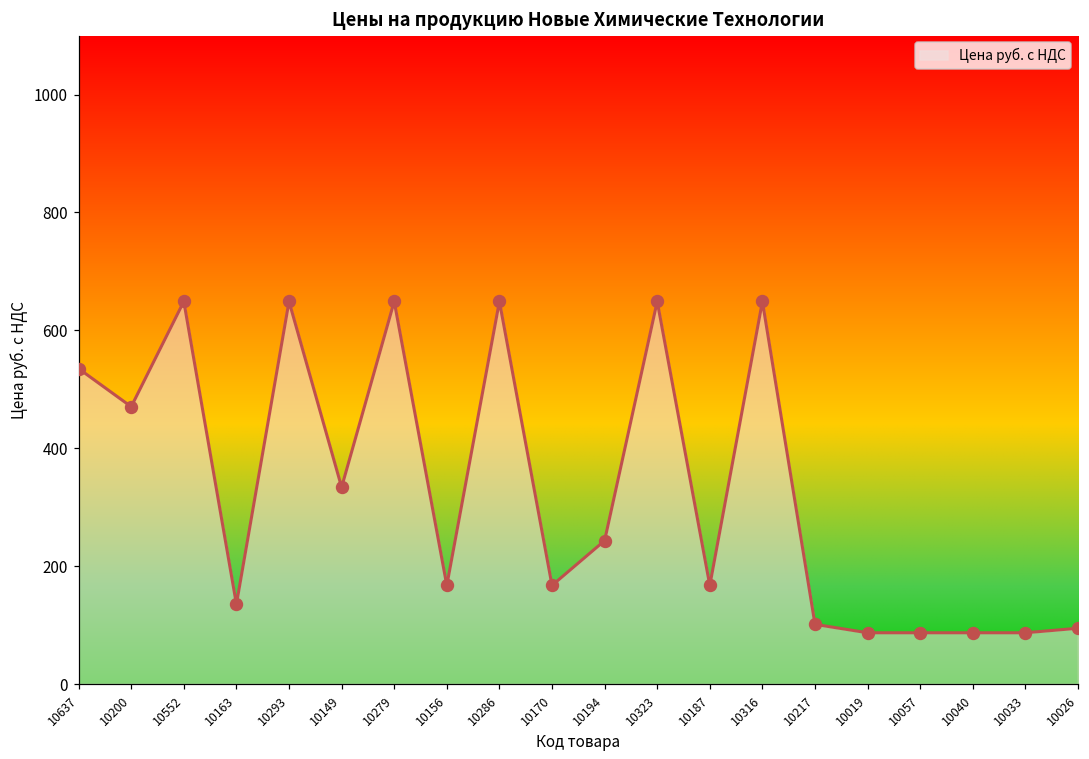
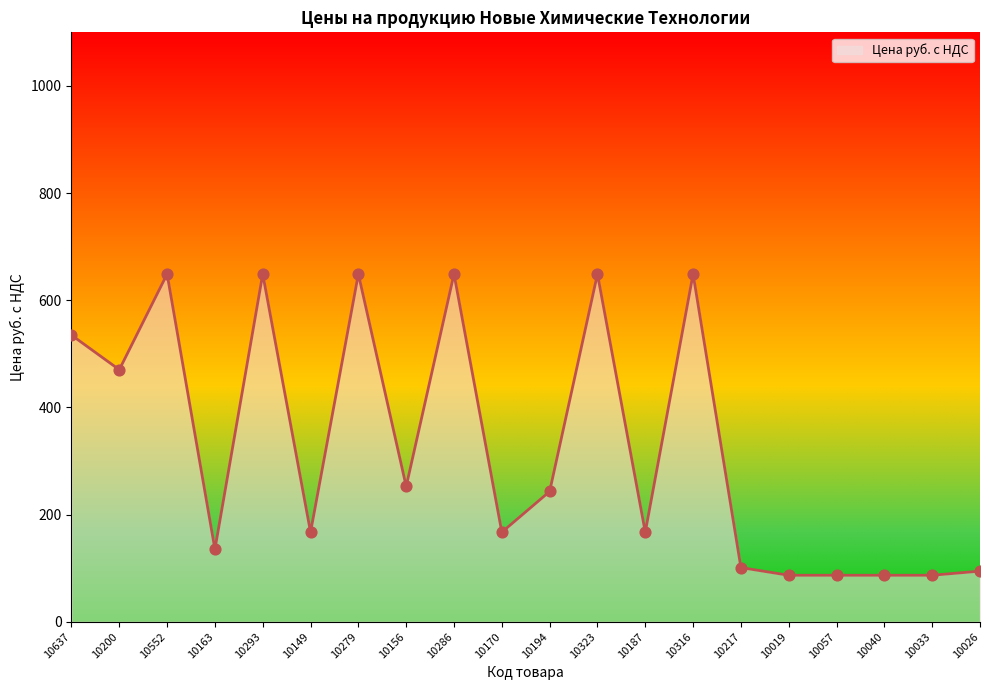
  {
    "10637": 540,
    "10200": 470,
    "10552": 650,
    "10163": 140,
    "10293": 650,
-   "10149": 330,
+   "10149": 170,
    "10279": 650,
-   "10156": 170,
+   "10156": 250,
    "10286": 650,
    "10170": 170,
    "10194": 240,
    "10323": 650,
    "10187": 170,
    "10316": 650,
    "10217": 100,
    "10019": 90,
    "10057": 90,
    "10040": 90,
    "10033": 90,
    "10026": 90
  }
